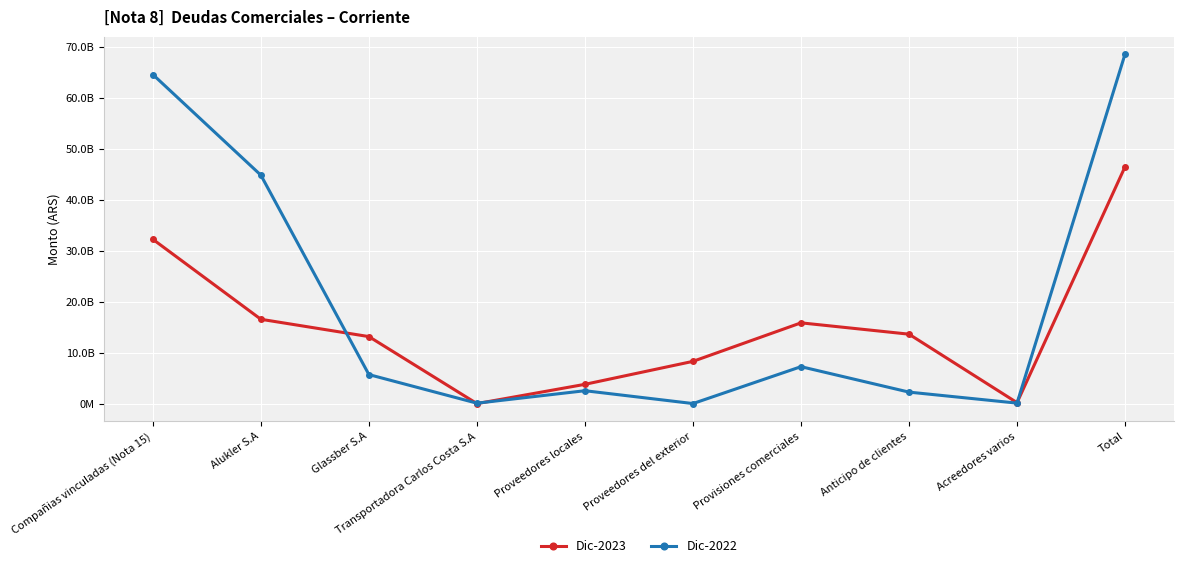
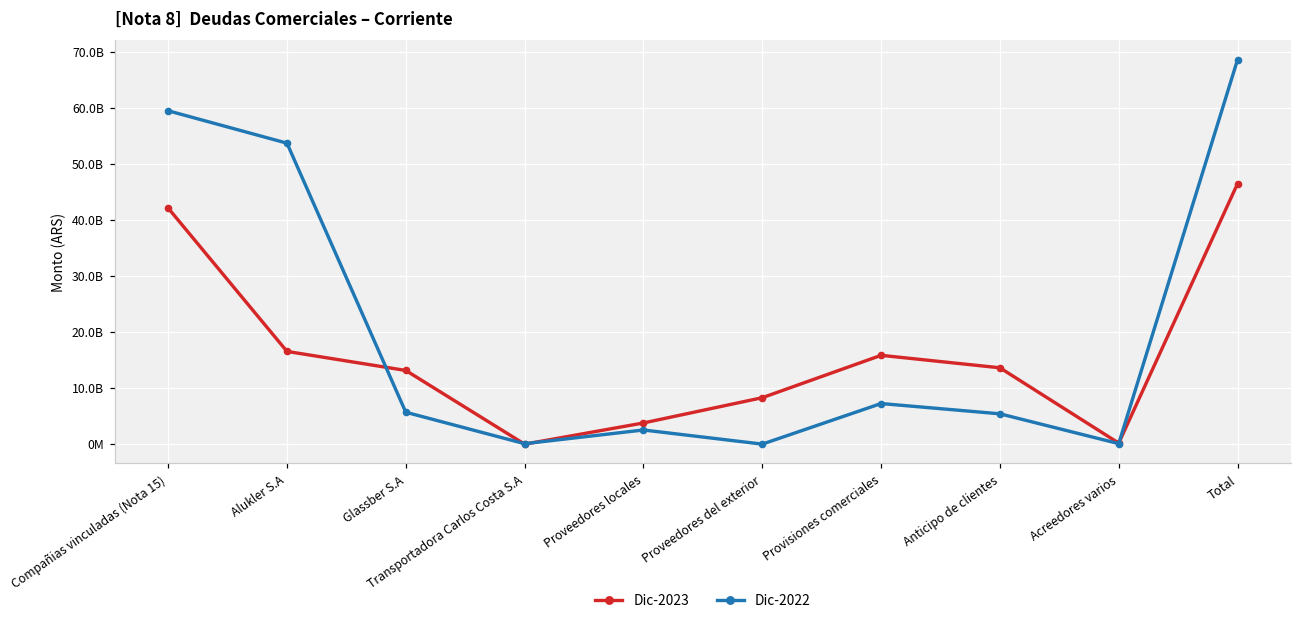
  {
    "Dic-2023": {
-     "Compañias vinculadas (Nota 15)": 32000000000,
+     "Compañias vinculadas (Nota 15)": 42000000000,
      "Alukler S.A": 17000000000,
      "Glassber S.A": 13000000000,
      "Proveedores locales": 4000000000,
      "Proveedores del exterior": 8000000000,
      "Provisiones comerciales": 16000000000,
      "Anticipo de clientes": 14000000000,
      "Total": 46000000000
    },
    "Dic-2022": {
-     "Compañias vinculadas (Nota 15)": 65000000000,
-     "Alukler S.A": 45000000000,
+     "Compañias vinculadas (Nota 15)": 59000000000,
+     "Alukler S.A": 54000000000,
      "Glassber S.A": 6000000000,
      "Proveedores locales": 3000000000,
      "Proveedores del exterior": 0,
      "Provisiones comerciales": 7000000000,
-     "Anticipo de clientes": 2000000000,
+     "Anticipo de clientes": 5000000000,
      "Total": 69000000000
    }
  }
